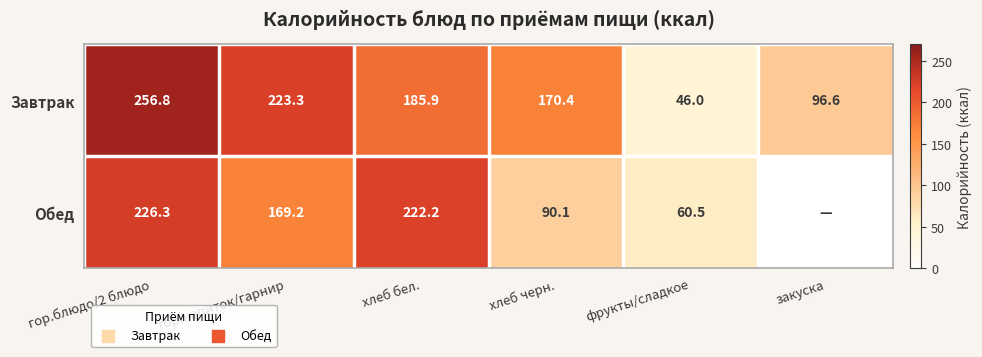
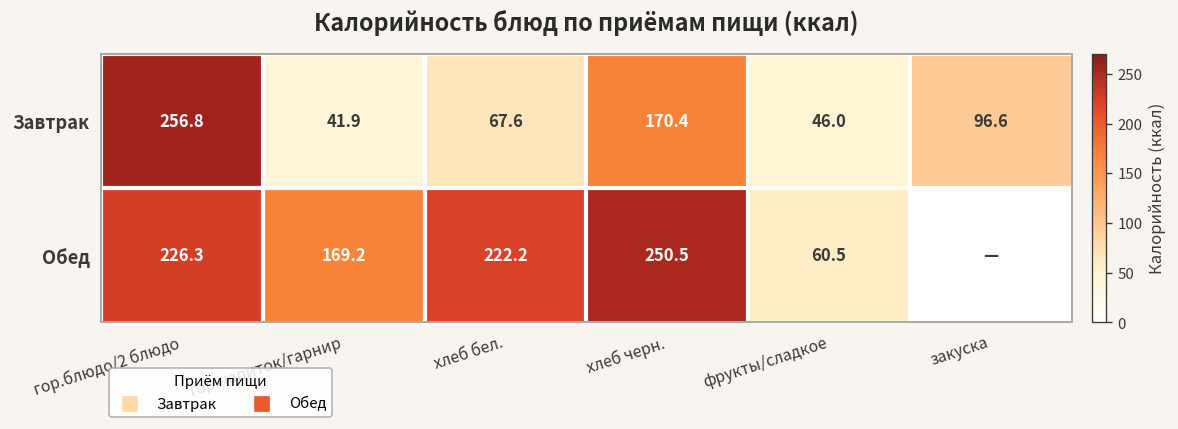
  {
    "Завтрак": {
      "гор.блюдо/2 блюдо": 256.8,
-     "гор.напиток/гарнир": 223.3,
-     "хлеб бел.": 185.9,
+     "гор.напиток/гарнир": 41.9,
+     "хлеб бел.": 67.6,
      "хлеб черн.": 170.4,
      "фрукты/сладкое": 46.0,
      "закуска": 96.6
    },
    "Обед": {
      "гор.блюдо/2 блюдо": 226.3,
      "гор.напиток/гарнир": 169.2,
      "хлеб бел.": 222.2,
-     "хлеб черн.": 90.1,
+     "хлеб черн.": 250.5,
      "фрукты/сладкое": 60.5
    }
  }
